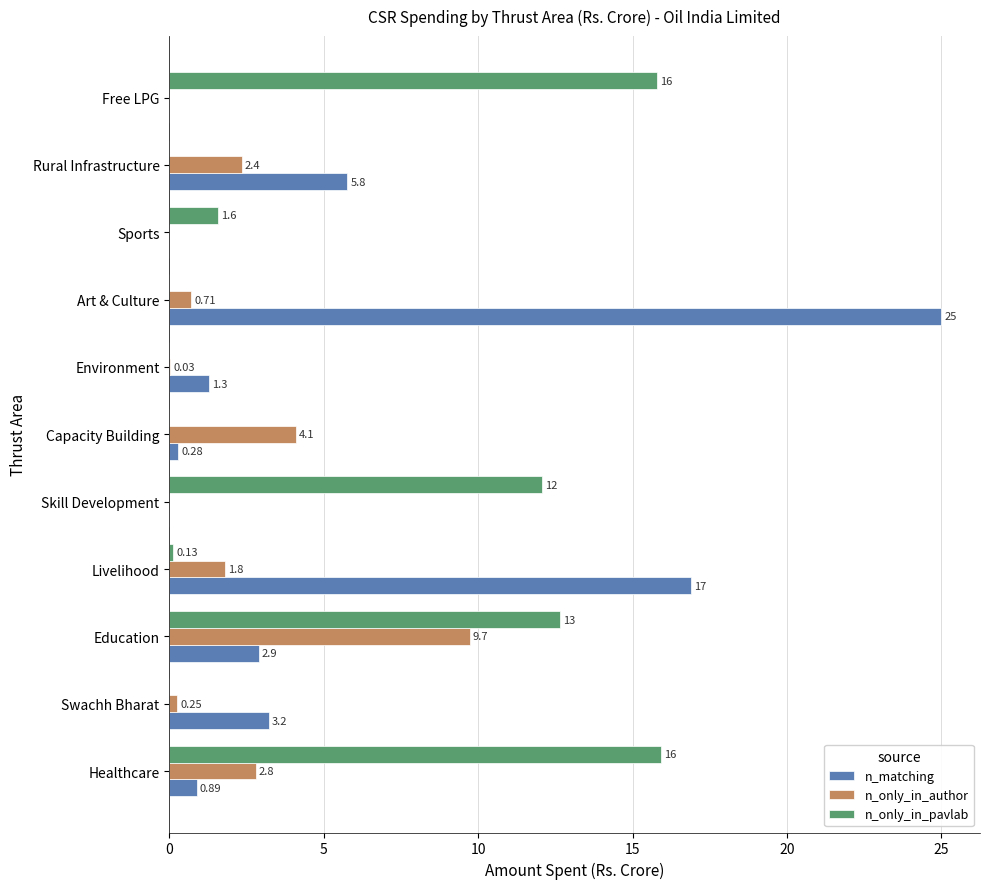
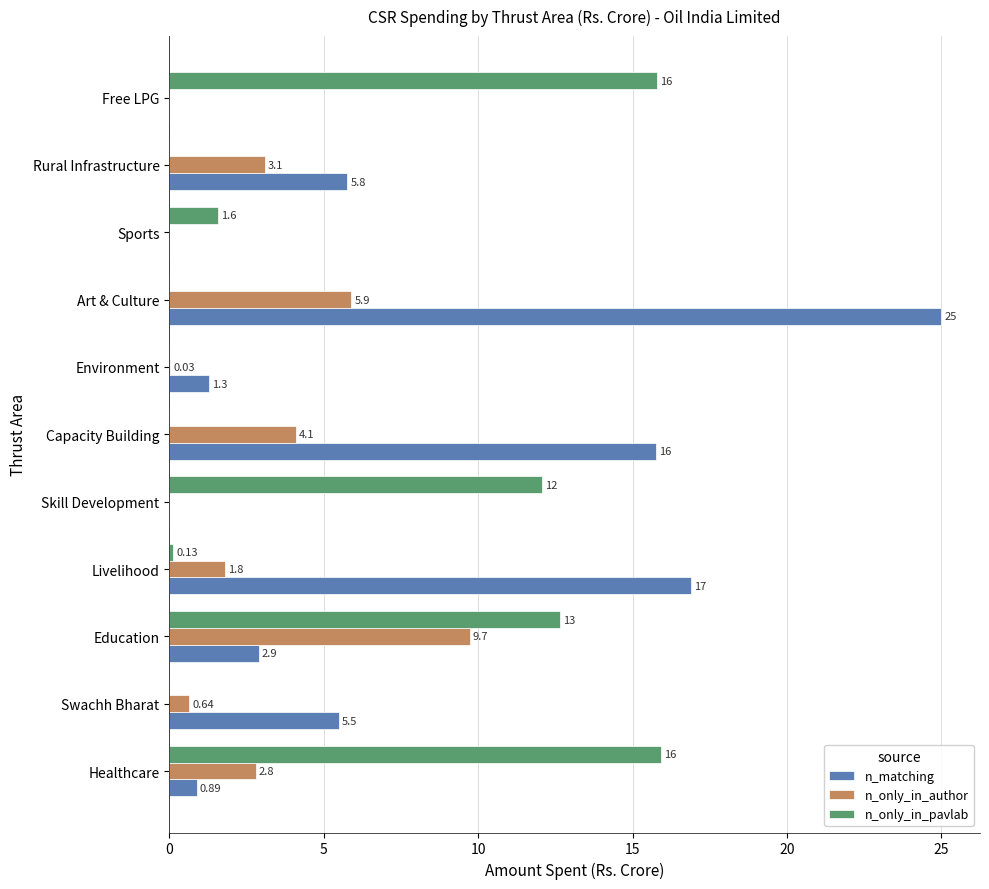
  {
    "n_matching": {
      "Rural Infrastructure": 5.8,
      "Art & Culture": 25,
      "Environment": 1.3,
-     "Capacity Building": 0.28,
+     "Capacity Building": 16,
      "Livelihood": 17,
      "Education": 2.9,
-     "Swachh Bharat": 3.2,
+     "Swachh Bharat": 5.5,
      "Healthcare": 0.89
    },
    "n_only_in_author": {
-     "Rural Infrastructure": 2.4,
-     "Art & Culture": 0.71,
+     "Rural Infrastructure": 3.1,
+     "Art & Culture": 5.9,
      "Environment": 0.03,
      "Capacity Building": 4.1,
      "Livelihood": 1.8,
      "Education": 9.7,
-     "Swachh Bharat": 0.25,
+     "Swachh Bharat": 0.64,
      "Healthcare": 2.8
    },
    "n_only_in_pavlab": {
      "Free LPG": 16,
      "Sports": 1.6,
      "Skill Development": 12,
      "Livelihood": 0.13,
      "Education": 13,
      "Healthcare": 16
    }
  }
